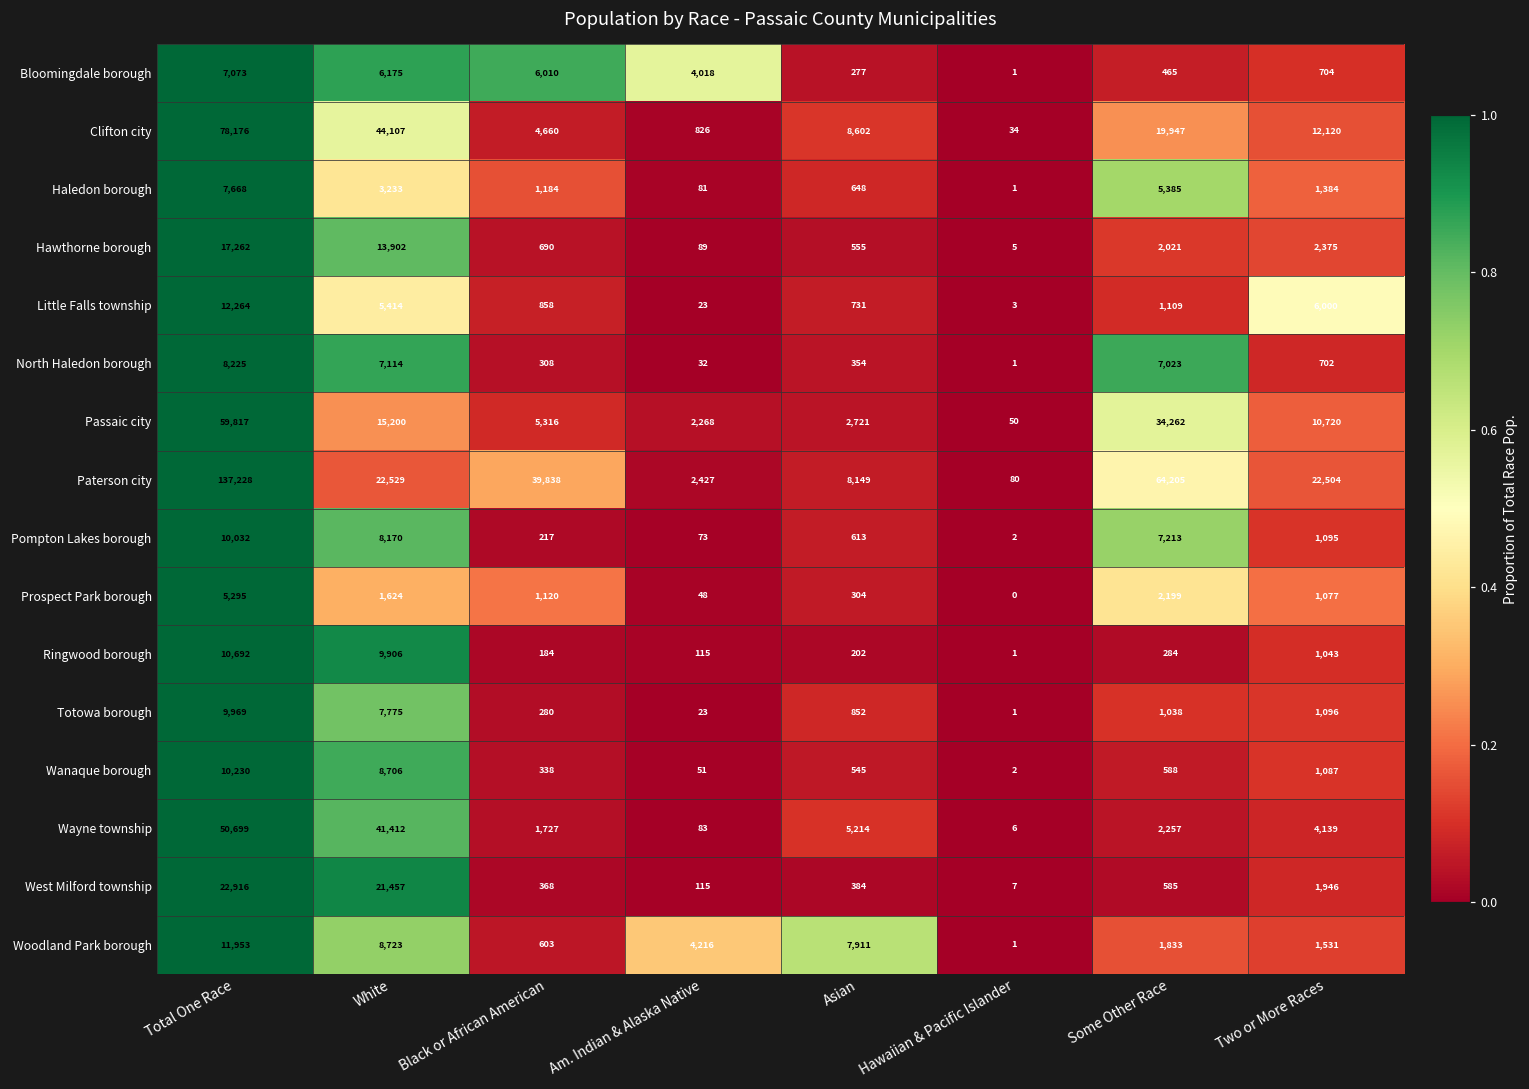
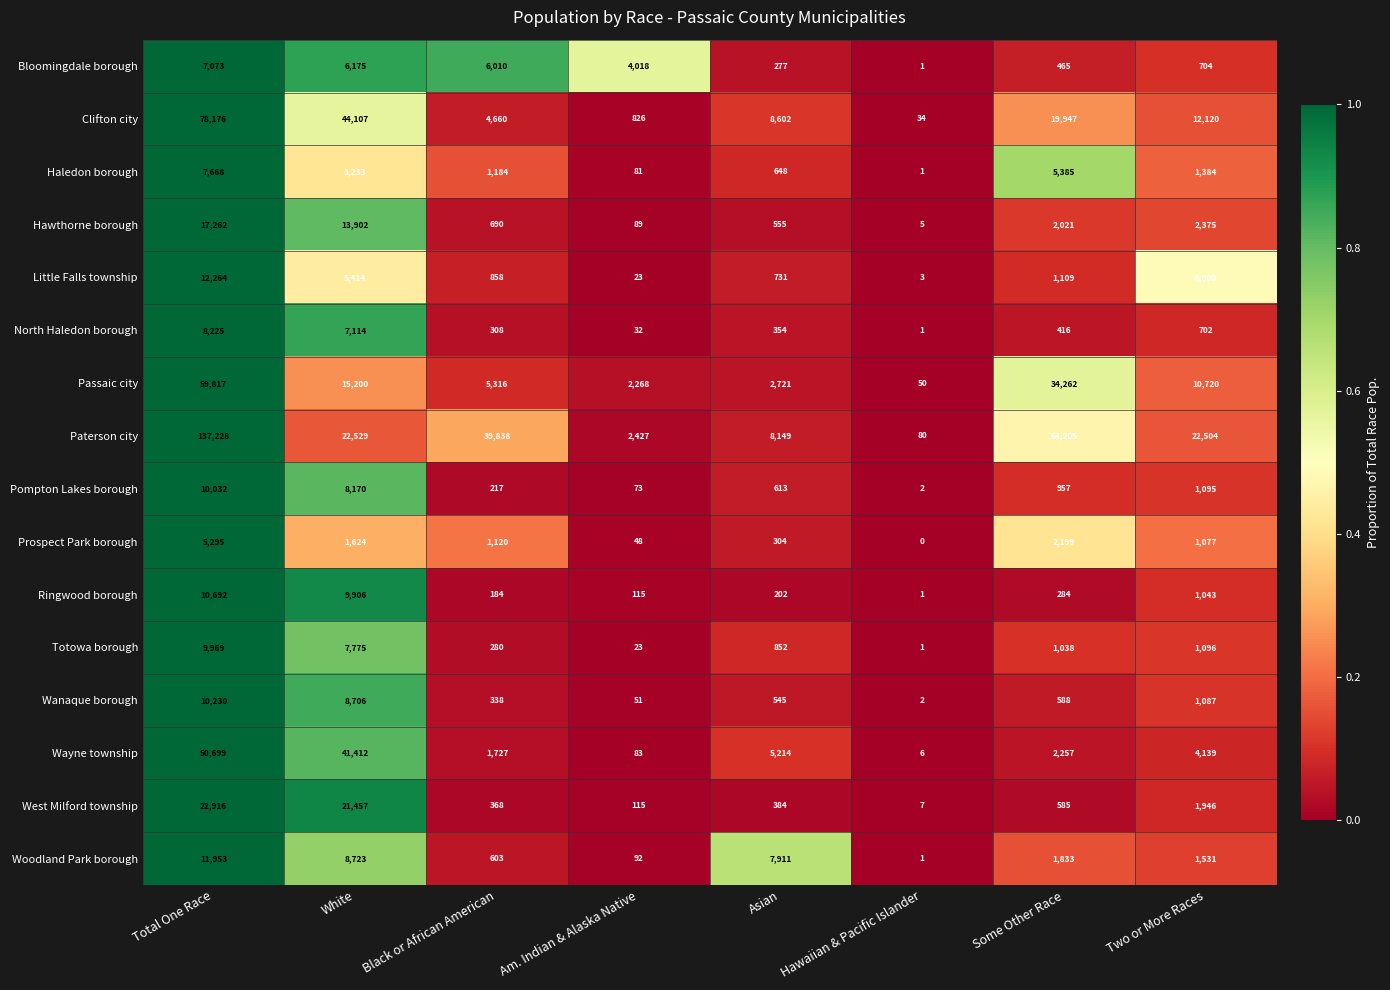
  {
    "Bloomingdale borough": {
      "Total One Race": "7,073",
      "White": "6,175",
      "Black or African American": "6,010",
      "Am. Indian & Alaska Native": "4,018",
      "Asian": "277",
      "Hawaiian & Pacific Islander": "1",
      "Some Other Race": "465",
      "Two or More Races": "704"
    },
    "Clifton city": {
      "Total One Race": "78,176",
      "White": "44,107",
      "Black or African American": "4,660",
      "Am. Indian & Alaska Native": "826",
      "Asian": "8,602",
      "Hawaiian & Pacific Islander": "34",
      "Some Other Race": "19,947",
      "Two or More Races": "12,120"
    },
    "Haledon borough": {
      "Total One Race": "7,668",
      "White": "3,233",
      "Black or African American": "1,184",
      "Am. Indian & Alaska Native": "81",
      "Asian": "648",
      "Hawaiian & Pacific Islander": "1",
      "Some Other Race": "5,385",
      "Two or More Races": "1,384"
    },
    "Hawthorne borough": {
      "Total One Race": "17,262",
      "White": "13,902",
      "Black or African American": "690",
      "Am. Indian & Alaska Native": "89",
      "Asian": "555",
      "Hawaiian & Pacific Islander": "5",
      "Some Other Race": "2,021",
      "Two or More Races": "2,375"
    },
    "Little Falls township": {
      "Total One Race": "12,264",
      "White": "5,414",
      "Black or African American": "858",
      "Am. Indian & Alaska Native": "23",
      "Asian": "731",
      "Hawaiian & Pacific Islander": "3",
      "Some Other Race": "1,109",
      "Two or More Races": "6,000"
    },
    "North Haledon borough": {
      "Total One Race": "8,225",
      "White": "7,114",
      "Black or African American": "308",
      "Am. Indian & Alaska Native": "32",
      "Asian": "354",
      "Hawaiian & Pacific Islander": "1",
-     "Some Other Race": "7,023",
+     "Some Other Race": "416",
      "Two or More Races": "702"
    },
    "Passaic city": {
      "Total One Race": "59,817",
      "White": "15,200",
      "Black or African American": "5,316",
      "Am. Indian & Alaska Native": "2,268",
      "Asian": "2,721",
      "Hawaiian & Pacific Islander": "50",
      "Some Other Race": "34,262",
      "Two or More Races": "10,720"
    },
    "Paterson city": {
      "Total One Race": "137,228",
      "White": "22,529",
      "Black or African American": "39,838",
      "Am. Indian & Alaska Native": "2,427",
      "Asian": "8,149",
      "Hawaiian & Pacific Islander": "80",
      "Some Other Race": "64,205",
      "Two or More Races": "22,504"
    },
    "Pompton Lakes borough": {
      "Total One Race": "10,032",
      "White": "8,170",
      "Black or African American": "217",
      "Am. Indian & Alaska Native": "73",
      "Asian": "613",
      "Hawaiian & Pacific Islander": "2",
-     "Some Other Race": "7,213",
+     "Some Other Race": "957",
      "Two or More Races": "1,095"
    },
    "Prospect Park borough": {
      "Total One Race": "5,295",
      "White": "1,624",
      "Black or African American": "1,120",
      "Am. Indian & Alaska Native": "48",
      "Asian": "304",
      "Hawaiian & Pacific Islander": "0",
      "Some Other Race": "2,199",
      "Two or More Races": "1,077"
    },
    "Ringwood borough": {
      "Total One Race": "10,692",
      "White": "9,906",
      "Black or African American": "184",
      "Am. Indian & Alaska Native": "115",
      "Asian": "202",
      "Hawaiian & Pacific Islander": "1",
      "Some Other Race": "284",
      "Two or More Races": "1,043"
    },
    "Totowa borough": {
      "Total One Race": "9,969",
      "White": "7,775",
      "Black or African American": "280",
      "Am. Indian & Alaska Native": "23",
      "Asian": "852",
      "Hawaiian & Pacific Islander": "1",
      "Some Other Race": "1,038",
      "Two or More Races": "1,096"
    },
    "Wanaque borough": {
      "Total One Race": "10,230",
      "White": "8,706",
      "Black or African American": "338",
      "Am. Indian & Alaska Native": "51",
      "Asian": "545",
      "Hawaiian & Pacific Islander": "2",
      "Some Other Race": "588",
      "Two or More Races": "1,087"
    },
    "Wayne township": {
      "Total One Race": "50,699",
      "White": "41,412",
      "Black or African American": "1,727",
      "Am. Indian & Alaska Native": "83",
      "Asian": "5,214",
      "Hawaiian & Pacific Islander": "6",
      "Some Other Race": "2,257",
      "Two or More Races": "4,139"
    },
    "West Milford township": {
      "Total One Race": "22,916",
      "White": "21,457",
      "Black or African American": "368",
      "Am. Indian & Alaska Native": "115",
      "Asian": "384",
      "Hawaiian & Pacific Islander": "7",
      "Some Other Race": "585",
      "Two or More Races": "1,946"
    },
    "Woodland Park borough": {
      "Total One Race": "11,953",
      "White": "8,723",
      "Black or African American": "603",
-     "Am. Indian & Alaska Native": "4,216",
+     "Am. Indian & Alaska Native": "92",
      "Asian": "7,911",
      "Hawaiian & Pacific Islander": "1",
      "Some Other Race": "1,833",
      "Two or More Races": "1,531"
    }
  }
